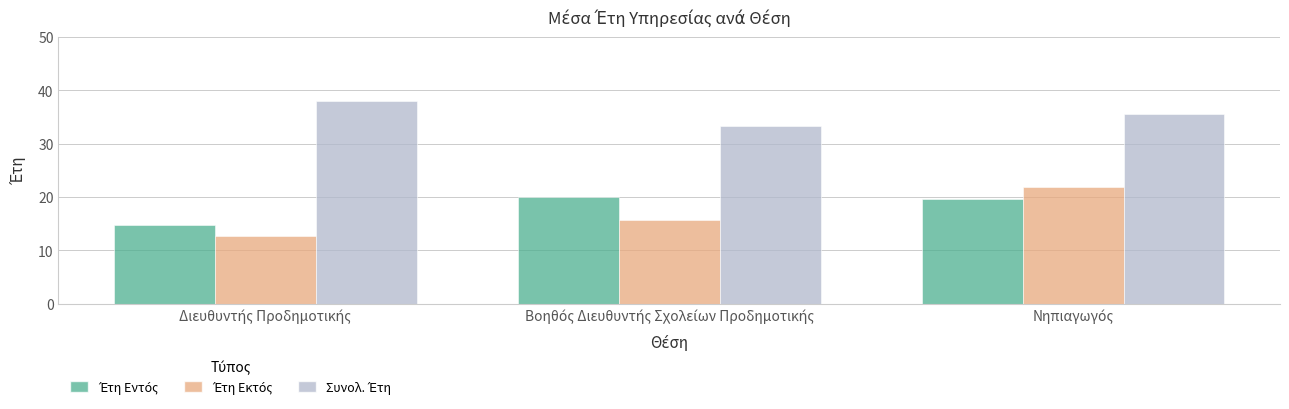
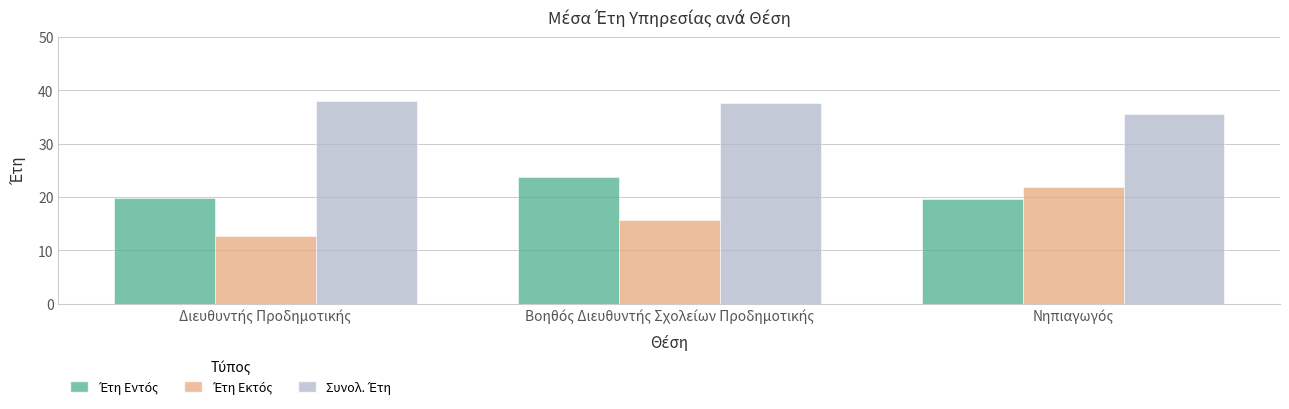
  {
    "Έτη Εντός": {
-     "Διευθυντής Προδημοτικής": 15,
-     "Βοηθός Διευθυντής Σχολείων Προδημοτικής": 20,
+     "Διευθυντής Προδημοτικής": 20,
+     "Βοηθός Διευθυντής Σχολείων Προδημοτικής": 24,
      "Νηπιαγωγός": 20
    },
    "Έτη Εκτός": {
      "Διευθυντής Προδημοτικής": 13,
      "Βοηθός Διευθυντής Σχολείων Προδημοτικής": 16,
      "Νηπιαγωγός": 22
    },
    "Συνολ. Έτη": {
      "Διευθυντής Προδημοτικής": 38,
-     "Βοηθός Διευθυντής Σχολείων Προδημοτικής": 33,
+     "Βοηθός Διευθυντής Σχολείων Προδημοτικής": 38,
      "Νηπιαγωγός": 36
    }
  }
